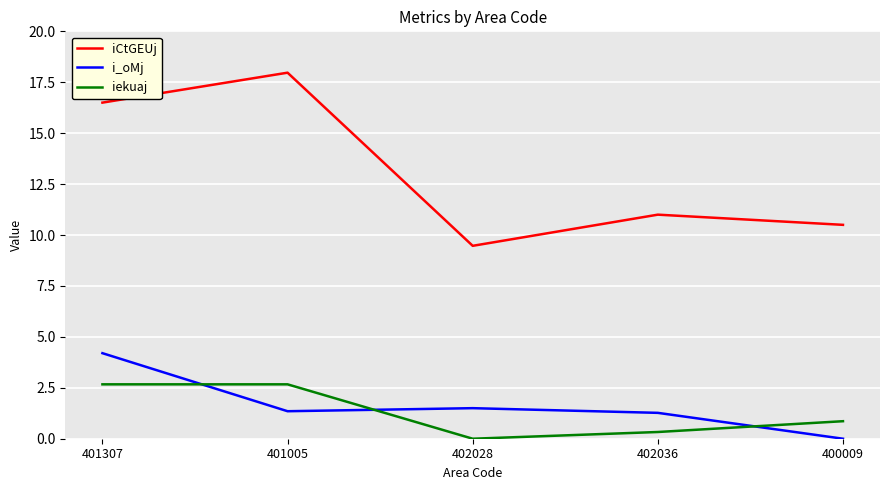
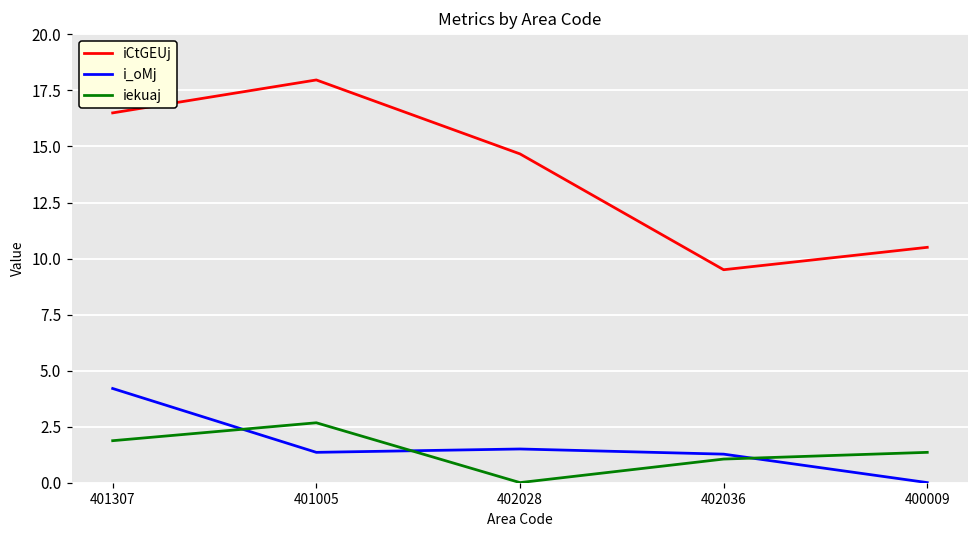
  {
    "iCtGEUj": {
      "401307": 16.5,
      "401005": 18.0,
-     "402028": 9.5,
-     "402036": 11.0,
+     "402028": 14.7,
+     "402036": 9.5,
      "400009": 10.5
    },
    "i_oMj": {
      "401307": 4.2,
      "401005": 1.4,
      "402028": 1.5,
      "402036": 1.3,
      "400009": 0.0
    },
    "iekuaj": {
-     "401307": 2.7,
+     "401307": 1.9,
      "401005": 2.7,
      "402028": 0.0,
-     "402036": 0.3,
-     "400009": 0.9
+     "402036": 1.1,
+     "400009": 1.4
    }
  }
